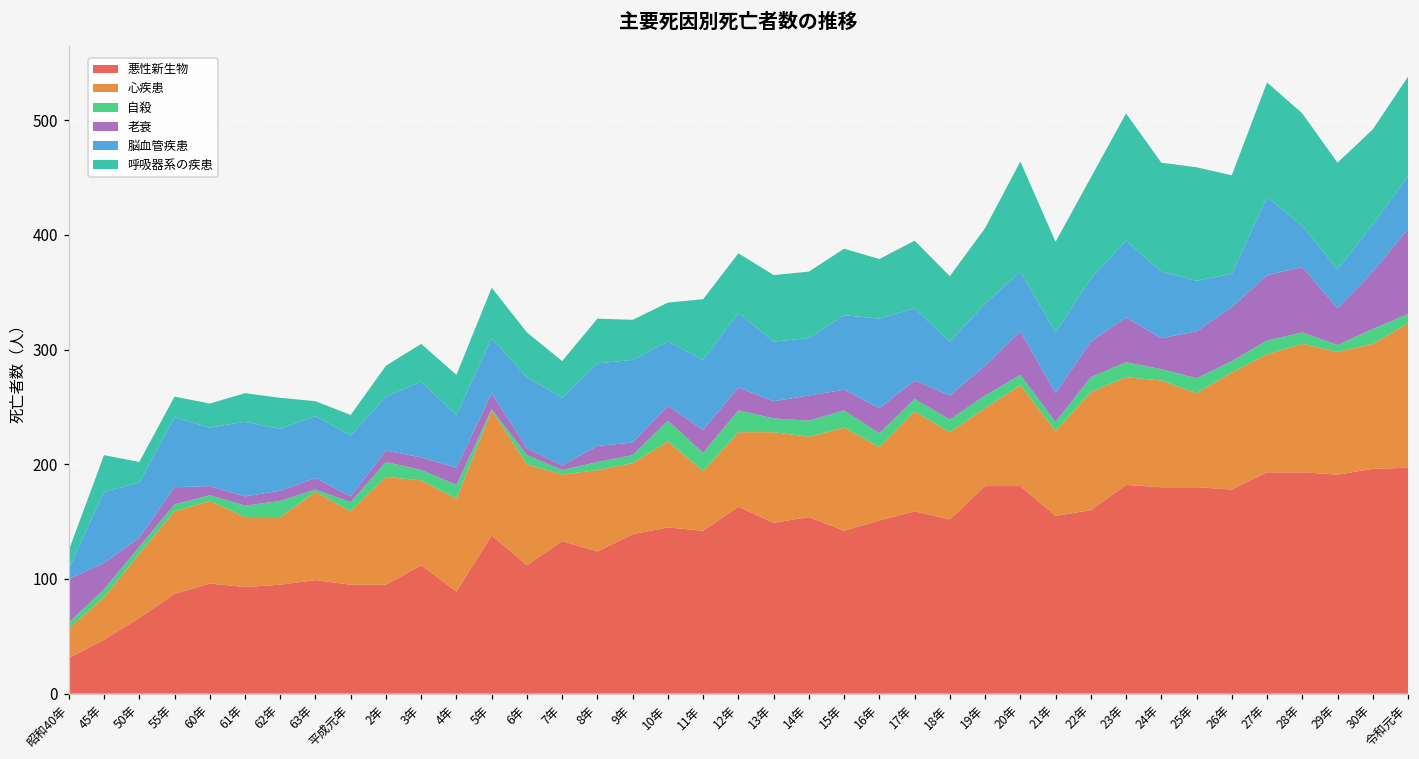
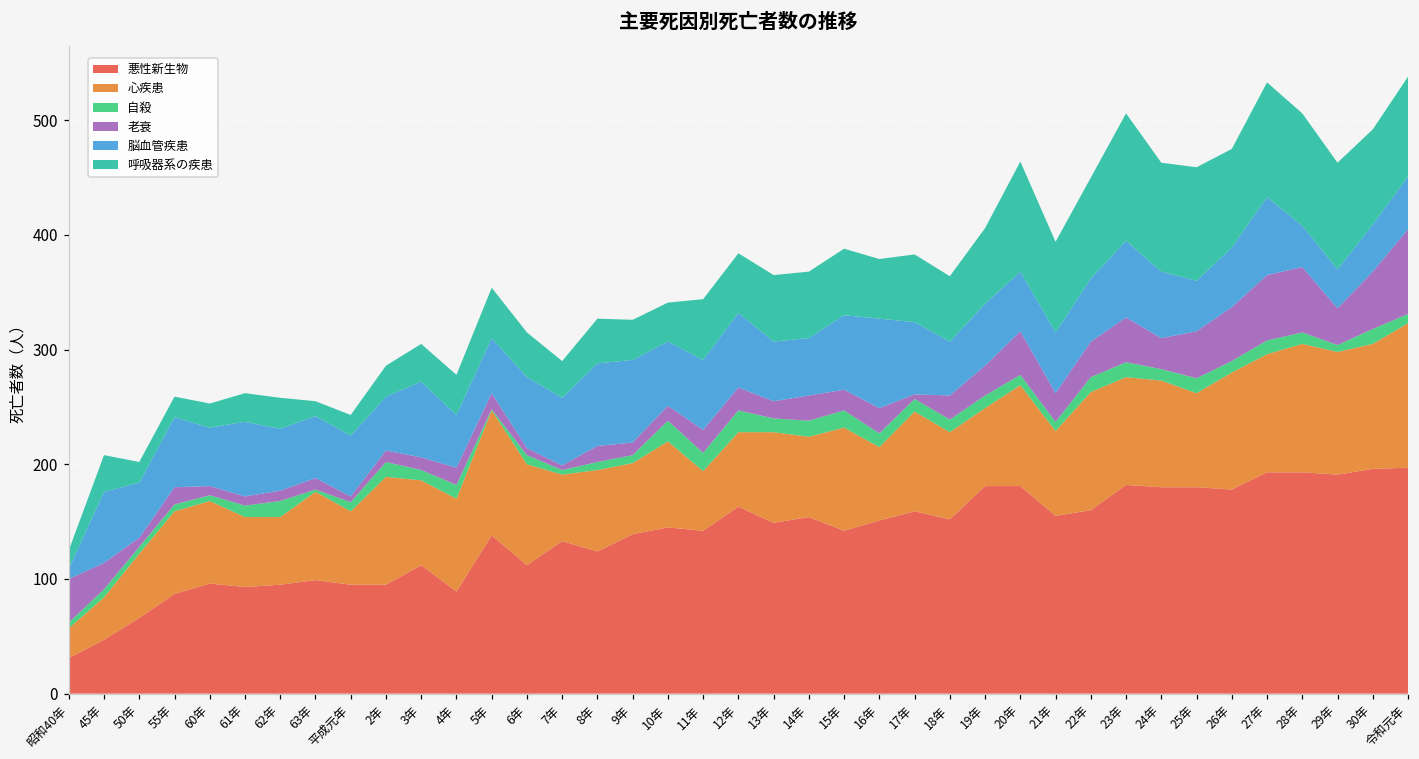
  {
    "老衰": {
      "昭和40年": 38,
      "45年": 23,
      "50年": 8,
      "55年": 15,
      "60年": 8,
      "61年": 8,
      "62年": 9,
      "63年": 10,
      "平成元年": 5,
      "2年": 10,
      "3年": 11,
      "4年": 15,
      "5年": 14,
      "6年": 6,
      "7年": 4,
      "8年": 14,
      "9年": 11,
      "10年": 13,
      "11年": 20,
      "12年": 20,
      "13年": 15,
      "14年": 22,
      "15年": 18,
      "16年": 22,
-     "17年": 16,
+     "17年": 4,
      "18年": 21,
      "19年": 26,
      "20年": 38,
      "21年": 25,
      "22年": 31,
      "23年": 39,
      "24年": 27,
      "25年": 41,
      "26年": 47,
      "27年": 57,
      "28年": 57,
      "29年": 32,
      "30年": 50,
      "令和元年": 74
    },
    "脳血管疾患": {
      "昭和40年": 9,
      "45年": 62,
      "50年": 48,
      "55年": 61,
      "60年": 51,
      "61年": 65,
      "62年": 54,
      "63年": 54,
      "平成元年": 53,
      "2年": 47,
      "3年": 66,
      "4年": 46,
      "5年": 48,
      "6年": 62,
      "7年": 59,
      "8年": 72,
      "9年": 72,
      "10年": 56,
      "11年": 61,
      "12年": 65,
      "13年": 52,
      "14年": 50,
      "15年": 65,
      "16年": 78,
      "17年": 63,
      "18年": 47,
      "19年": 54,
      "20年": 52,
      "21年": 53,
      "22年": 55,
      "23年": 67,
      "24年": 58,
      "25年": 44,
-     "26年": 29,
+     "26年": 52,
      "27年": 68,
      "28年": 36,
      "29年": 34,
      "30年": 41,
      "令和元年": 46
    }
  }
